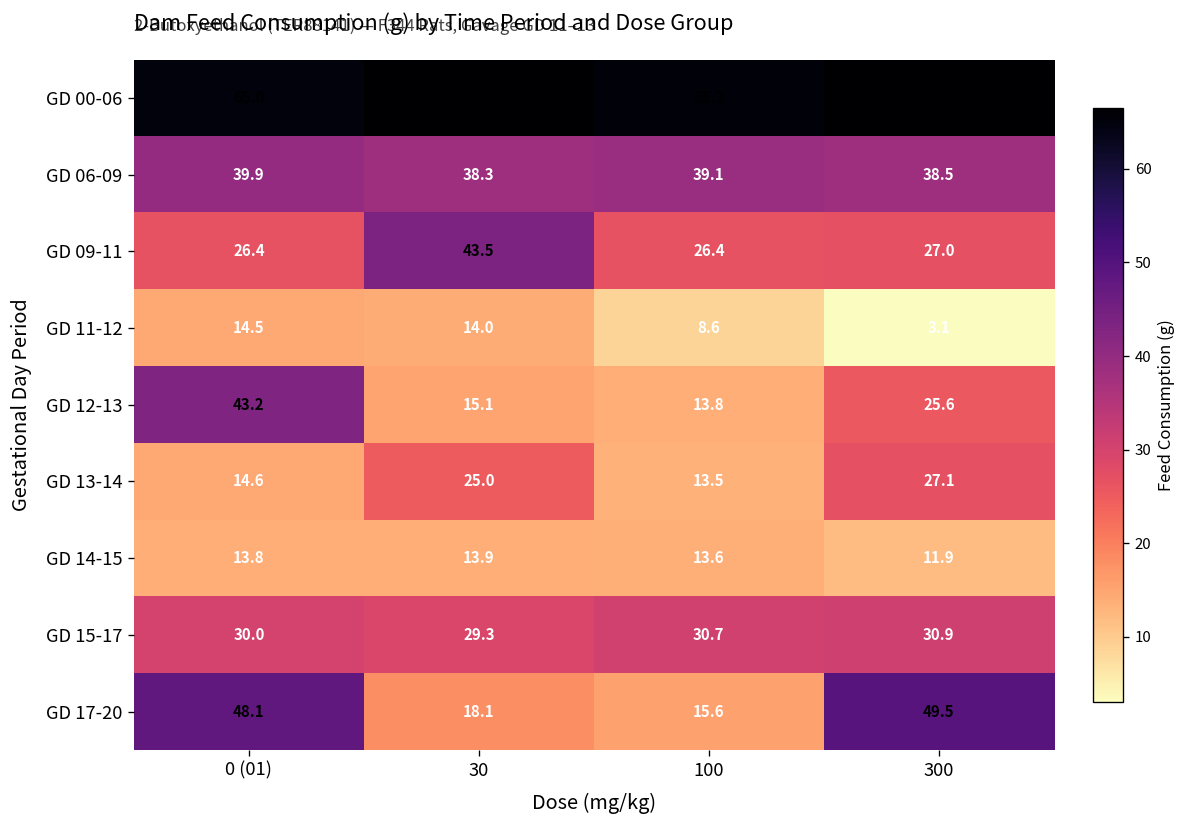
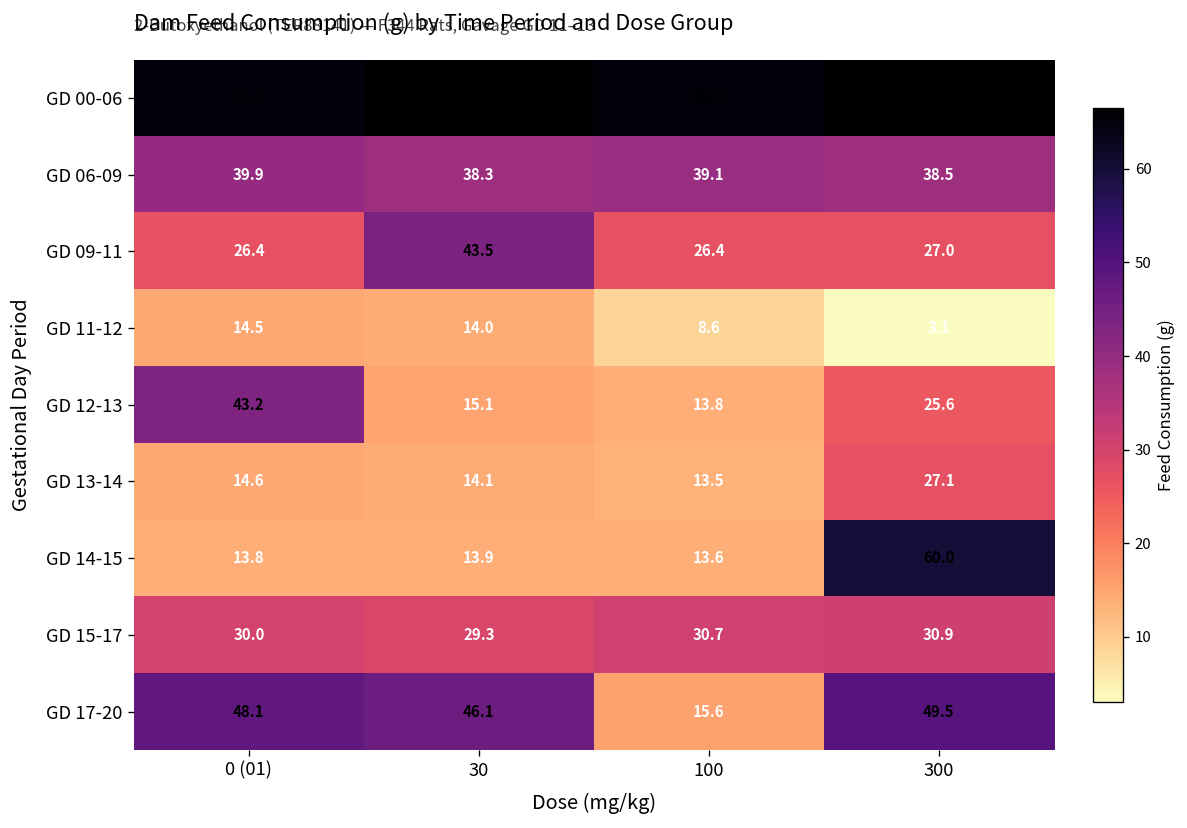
  {
    "GD 06-09": {
      "0 (01)": 39.9,
      "30": 38.3,
      "100": 39.1,
      "300": 38.5
    },
    "GD 09-11": {
      "0 (01)": 26.4,
      "30": 43.5,
      "100": 26.4,
      "300": 27.0
    },
    "GD 11-12": {
      "0 (01)": 14.5,
      "30": 14.0,
      "100": 8.6,
      "300": 3.1
    },
    "GD 12-13": {
      "0 (01)": 43.2,
      "30": 15.1,
      "100": 13.8,
      "300": 25.6
    },
    "GD 13-14": {
      "0 (01)": 14.6,
-     "30": 25.0,
+     "30": 14.1,
      "100": 13.5,
      "300": 27.1
    },
    "GD 14-15": {
      "0 (01)": 13.8,
      "30": 13.9,
      "100": 13.6,
-     "300": 11.9
+     "300": 60.0
    },
    "GD 15-17": {
      "0 (01)": 30.0,
      "30": 29.3,
      "100": 30.7,
      "300": 30.9
    },
    "GD 17-20": {
      "0 (01)": 48.1,
-     "30": 18.1,
+     "30": 46.1,
      "100": 15.6,
      "300": 49.5
    }
  }
